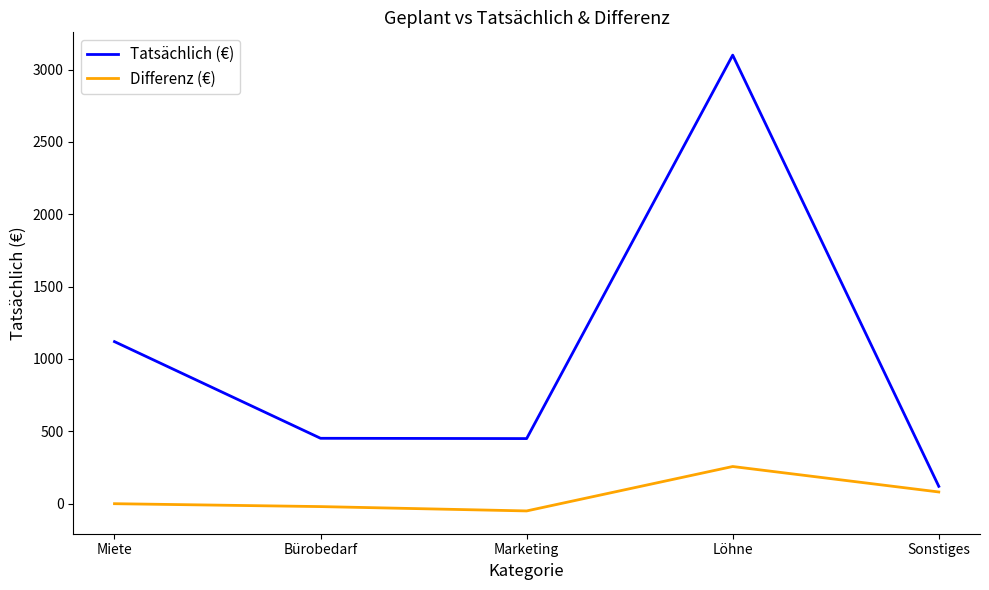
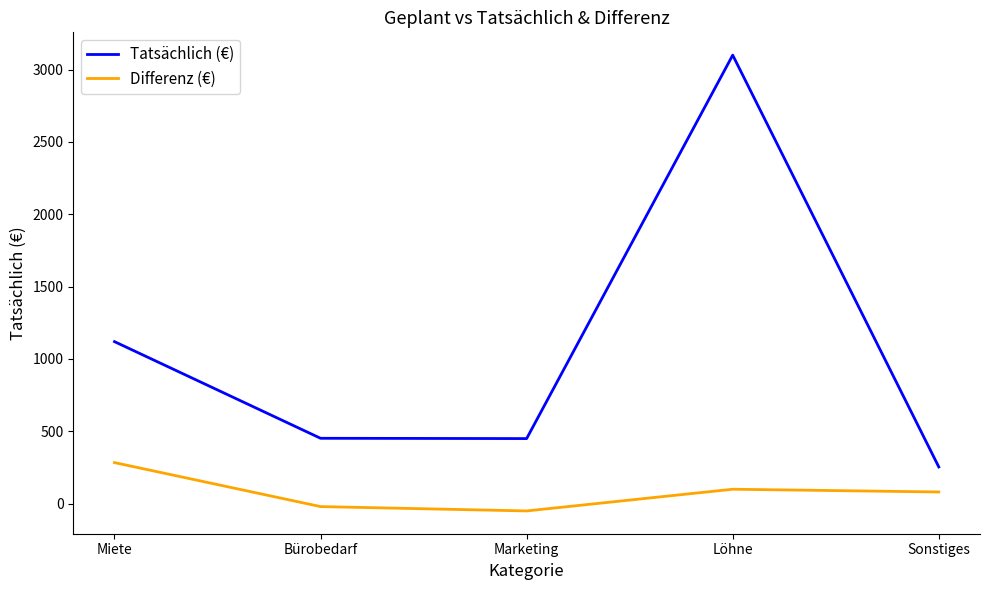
  {
    "Tatsächlich (€)": {
      "Miete": 1120,
      "Bürobedarf": 450,
      "Marketing": 450,
      "Löhne": 3100,
-     "Sonstiges": 120
+     "Sonstiges": 250
    },
    "Differenz (€)": {
-     "Miete": 0,
+     "Miete": 280,
      "Bürobedarf": -20,
      "Marketing": -50,
-     "Löhne": 260,
+     "Löhne": 100,
      "Sonstiges": 80
    }
  }
